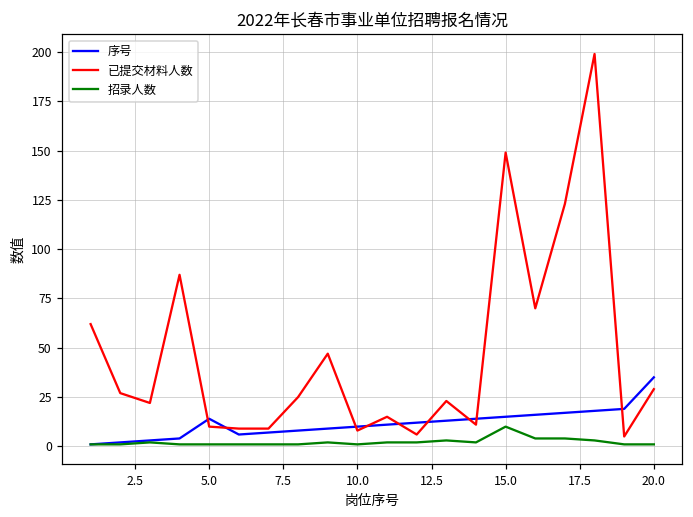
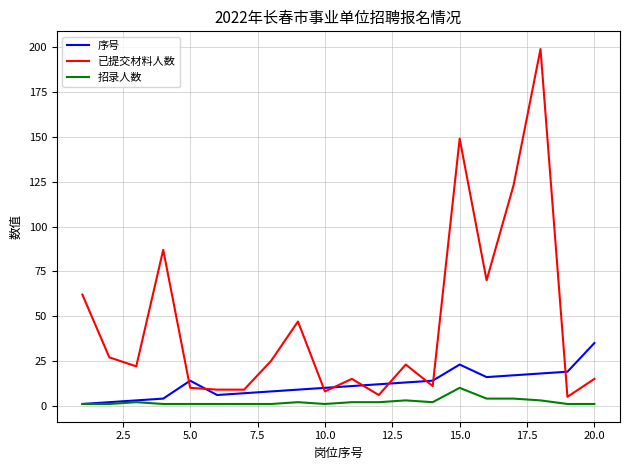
  {
    "序号": {
      "5.0": 14,
      "10.0": 10,
-     "15.0": 15,
+     "15.0": 23,
      "20.0": 35
    },
    "已提交材料人数": {
      "5.0": 10,
      "10.0": 8,
      "15.0": 149,
-     "20.0": 29
+     "20.0": 15
    },
    "招录人数": {
      "5.0": 1,
      "10.0": 1,
      "15.0": 10,
      "20.0": 1
    }
  }
